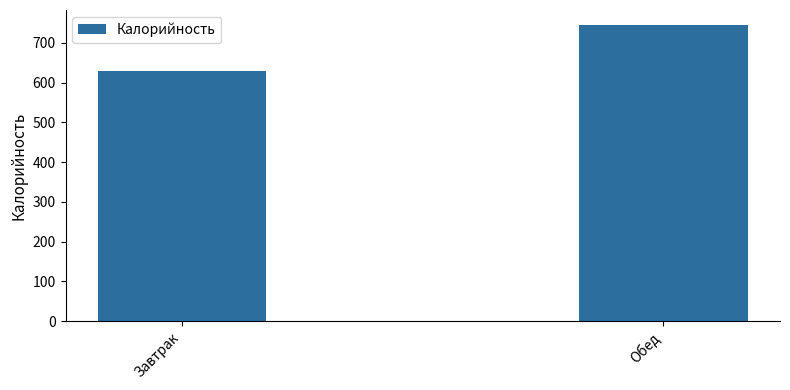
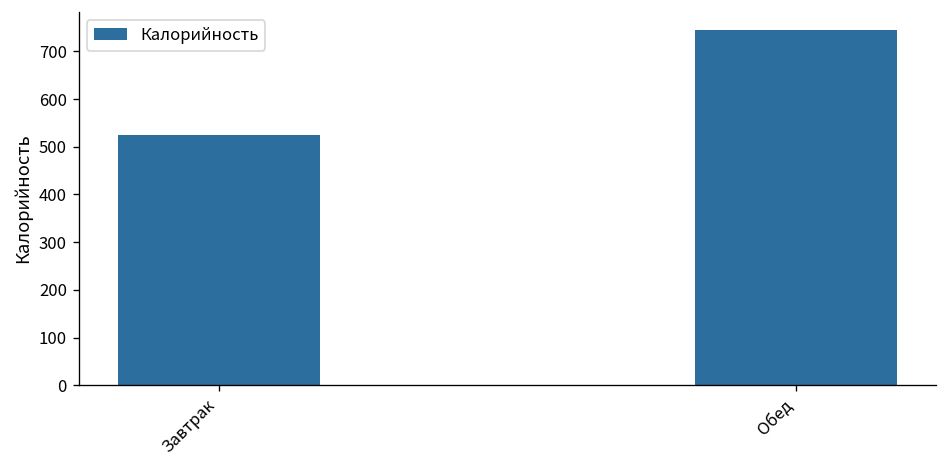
  {
-   "Завтрак": 630,
+   "Завтрак": 530,
    "Обед": 750
  }
